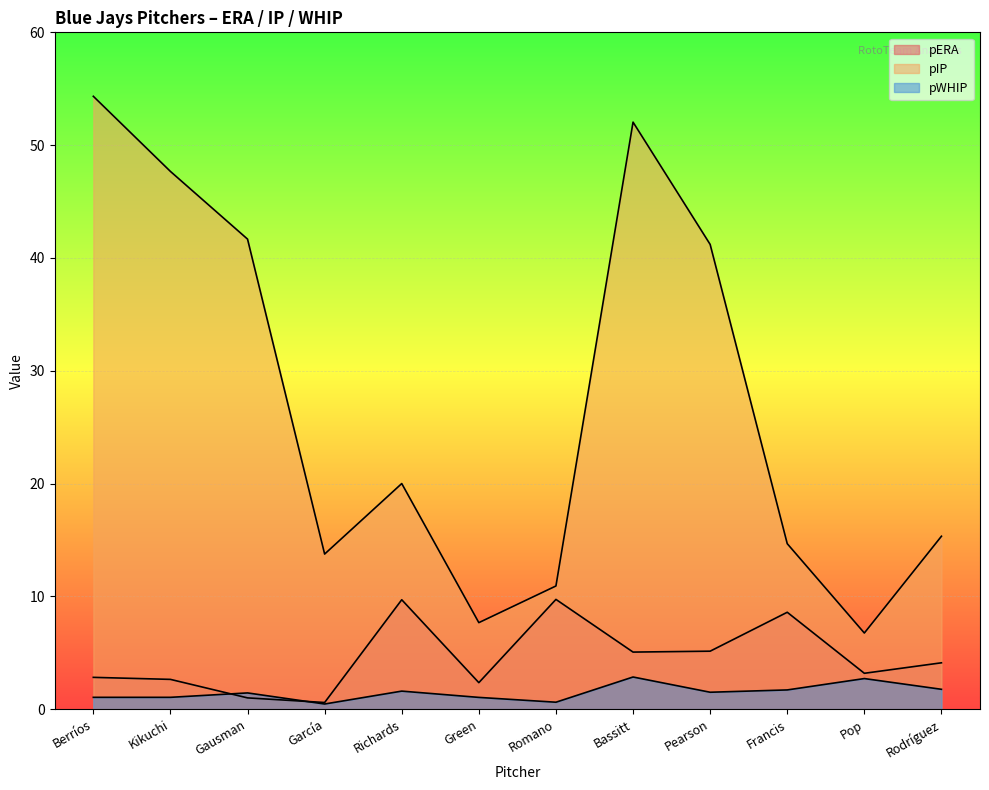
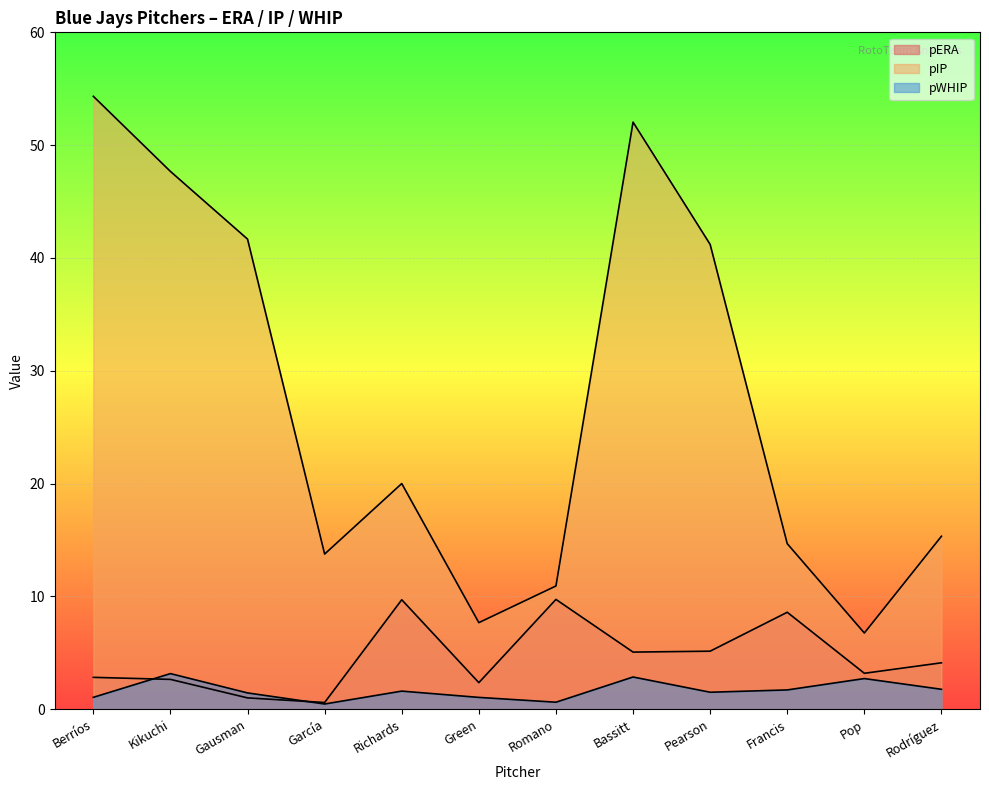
  {
    "pERA": {
      "Berríos": 2.8,
      "Kikuchi": 2.6,
      "Gausman": 1.0,
      "Richards": 9.7,
      "Green": 2.4,
      "Romano": 9.7,
      "Bassitt": 5.1,
      "Pearson": 5.1,
      "Francis": 8.6,
      "Pop": 3.2,
      "Rodríguez": 4.1
    },
    "pIP": {
      "Berríos": 54.3,
      "Kikuchi": 47.7,
      "Gausman": 41.7,
      "García": 13.8,
      "Richards": 20.0,
      "Green": 7.7,
      "Romano": 10.9,
      "Bassitt": 52.0,
      "Pearson": 41.2,
      "Francis": 14.7,
      "Pop": 6.8,
      "Rodríguez": 15.3
    },
    "pWHIP": {
      "Berríos": 1.0,
-     "Kikuchi": 1.0,
+     "Kikuchi": 3.2,
      "Gausman": 1.4,
      "Richards": 1.6,
      "Green": 1.0,
      "Romano": 0.6,
      "Bassitt": 2.9,
      "Pearson": 1.5,
      "Francis": 1.7,
      "Pop": 2.7,
      "Rodríguez": 1.8
    }
  }
